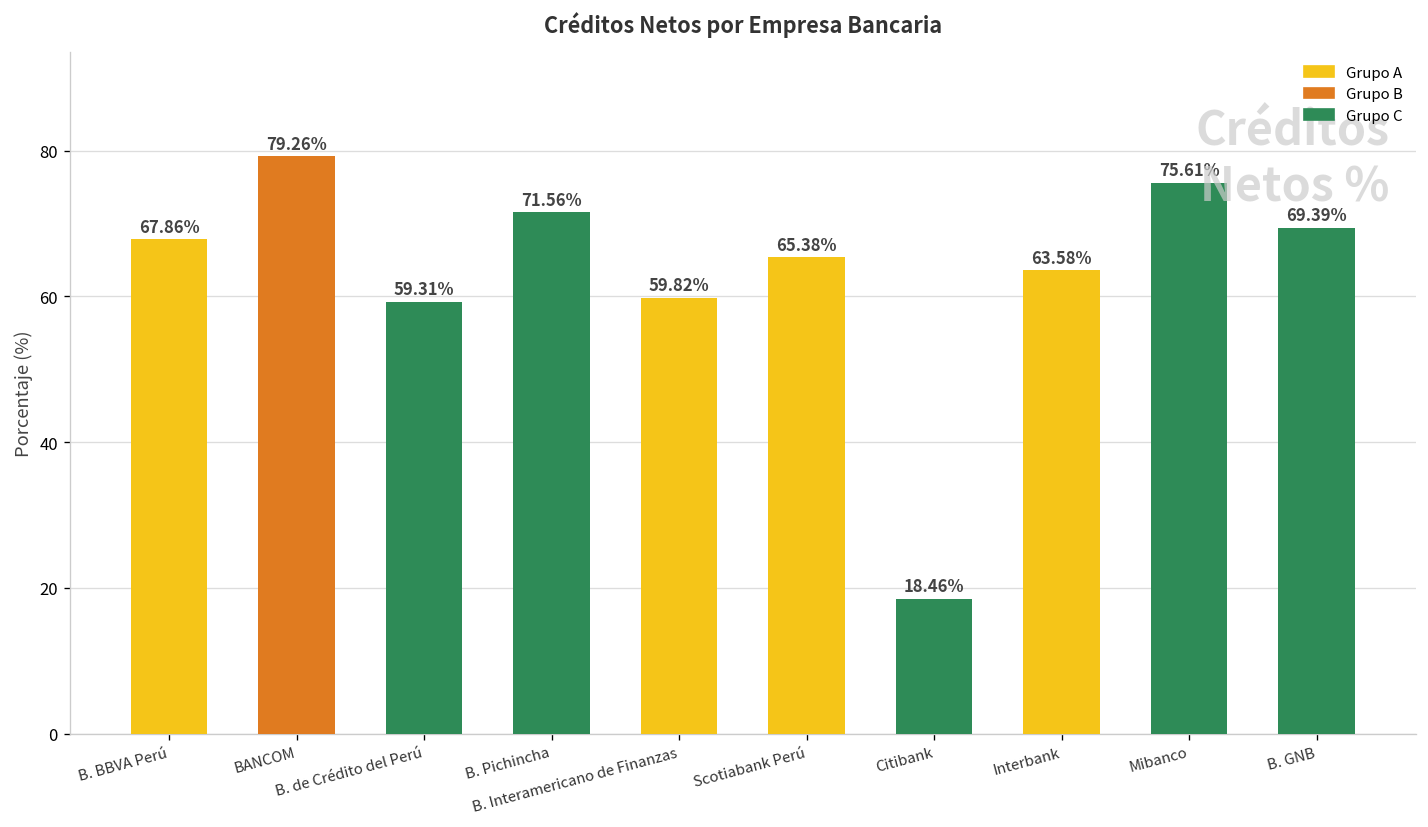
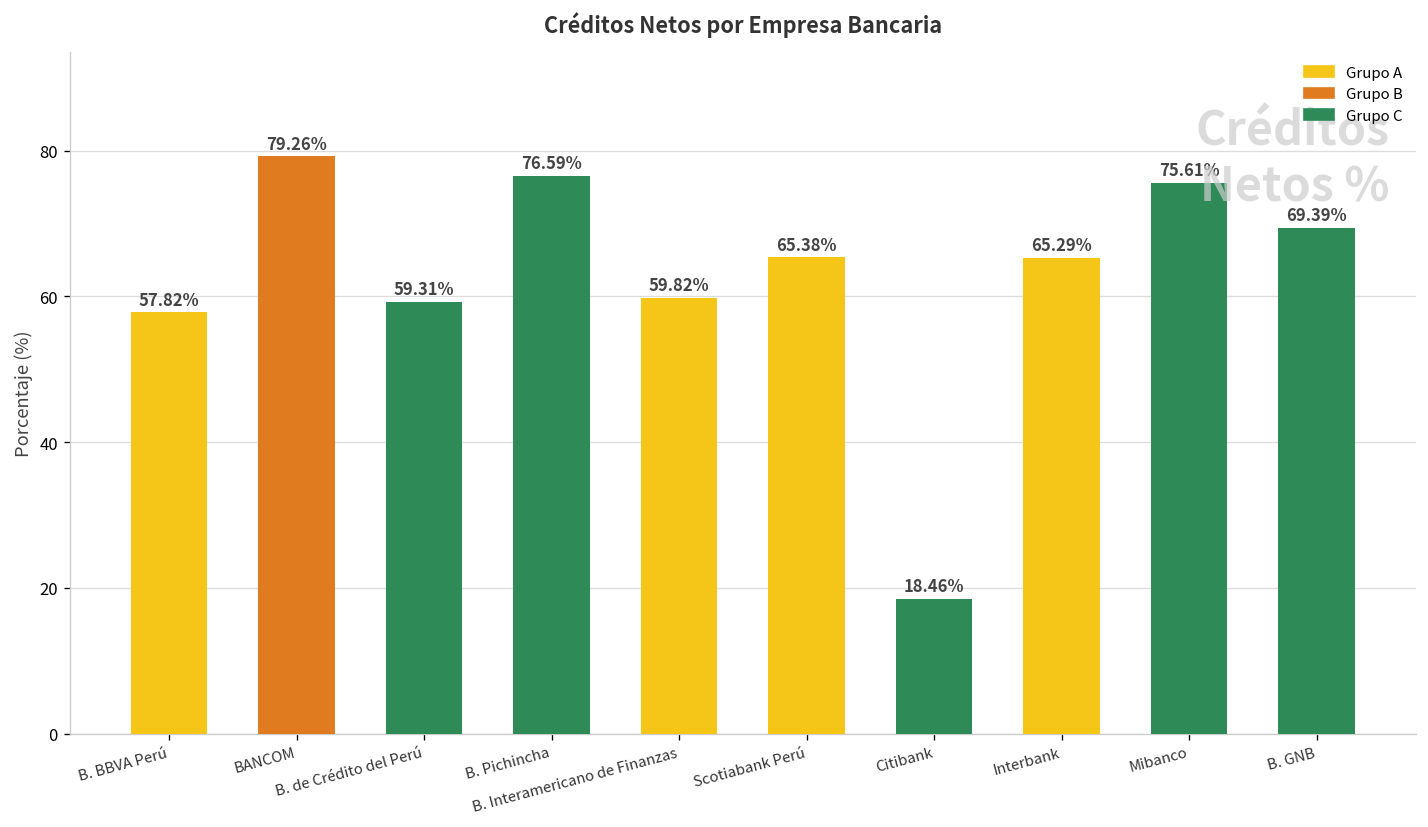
  {
-   "B. BBVA Perú": "67.86%",
+   "B. BBVA Perú": "57.82%",
    "BANCOM": "79.26%",
    "B. de Crédito del Perú": "59.31%",
-   "B. Pichincha": "71.56%",
+   "B. Pichincha": "76.59%",
    "B. Interamericano de Finanzas": "59.82%",
    "Scotiabank Perú": "65.38%",
    "Citibank": "18.46%",
-   "Interbank": "63.58%",
+   "Interbank": "65.29%",
    "B. GNB": "69.39%"
  }
